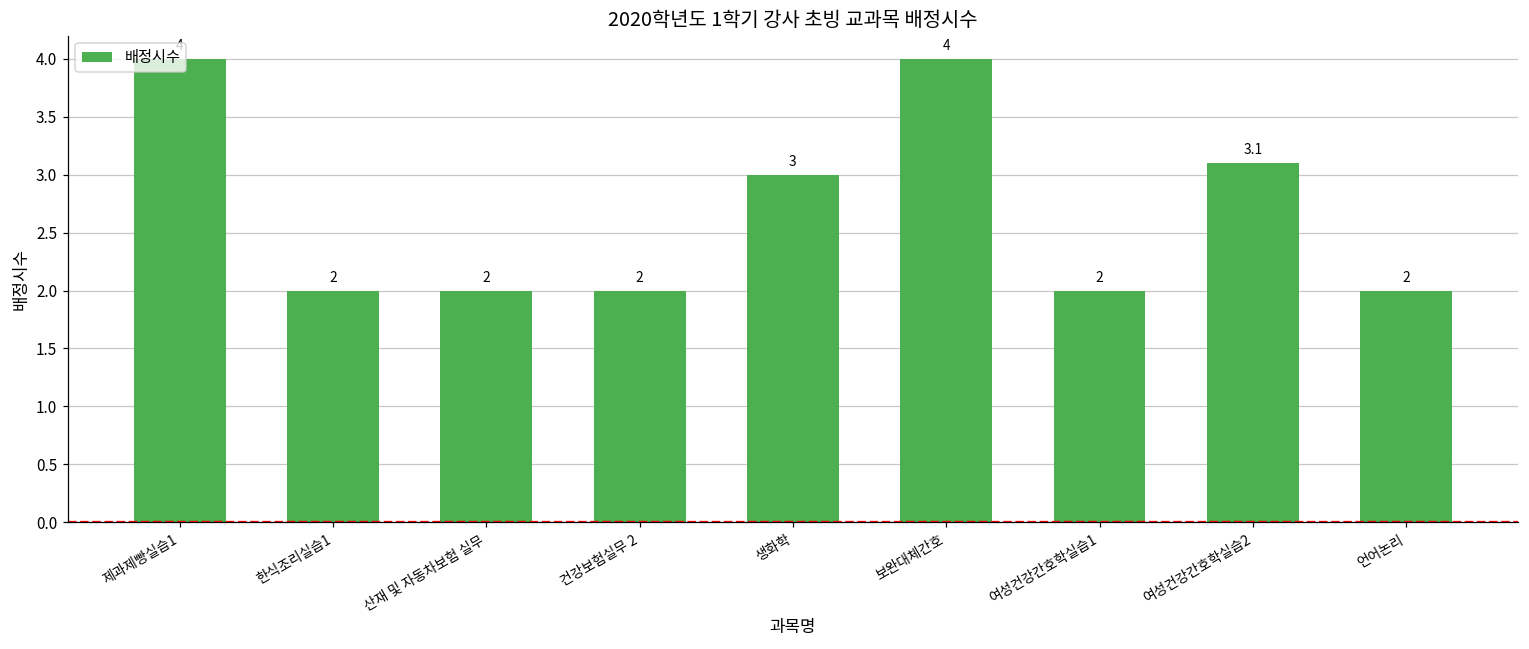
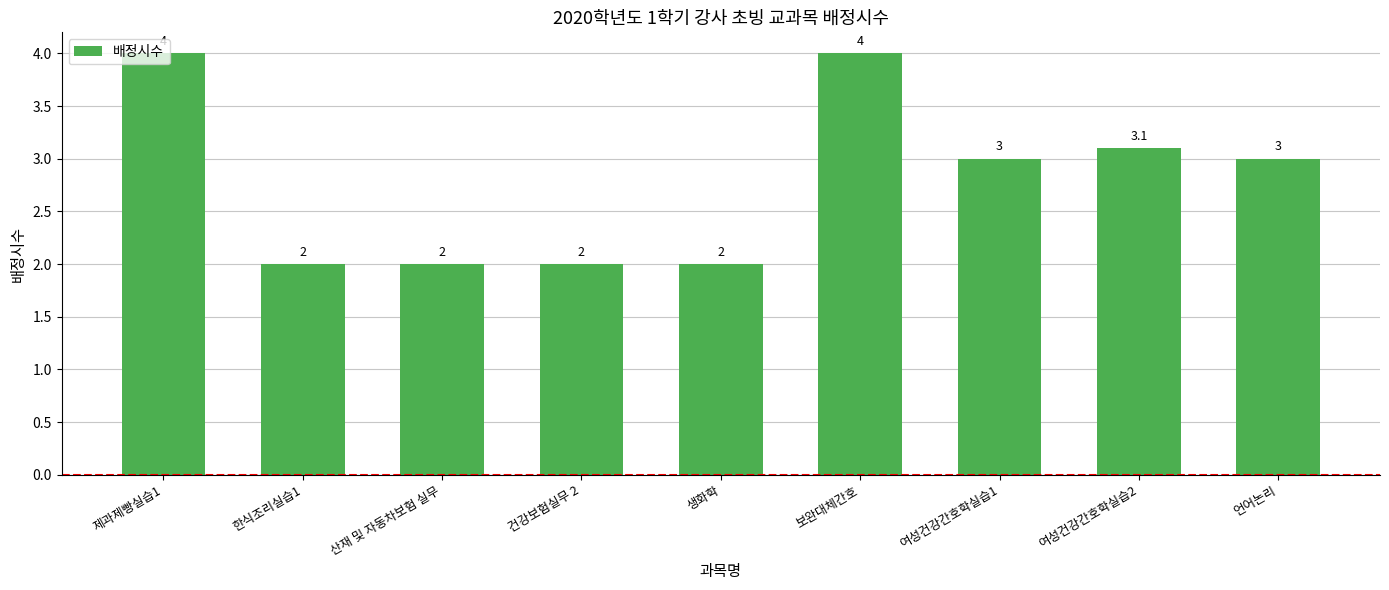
  {
    "한식조리실습1": 2,
    "산재 및 자동차보험 실무": 2,
    "건강보험실무 2": 2,
-   "생화학": 3,
+   "생화학": 2,
    "보완대체간호": 4,
-   "여성건강간호학실습1": 2,
+   "여성건강간호학실습1": 3,
    "여성건강간호학실습2": 3.1,
-   "언어논리": 2
+   "언어논리": 3
  }
